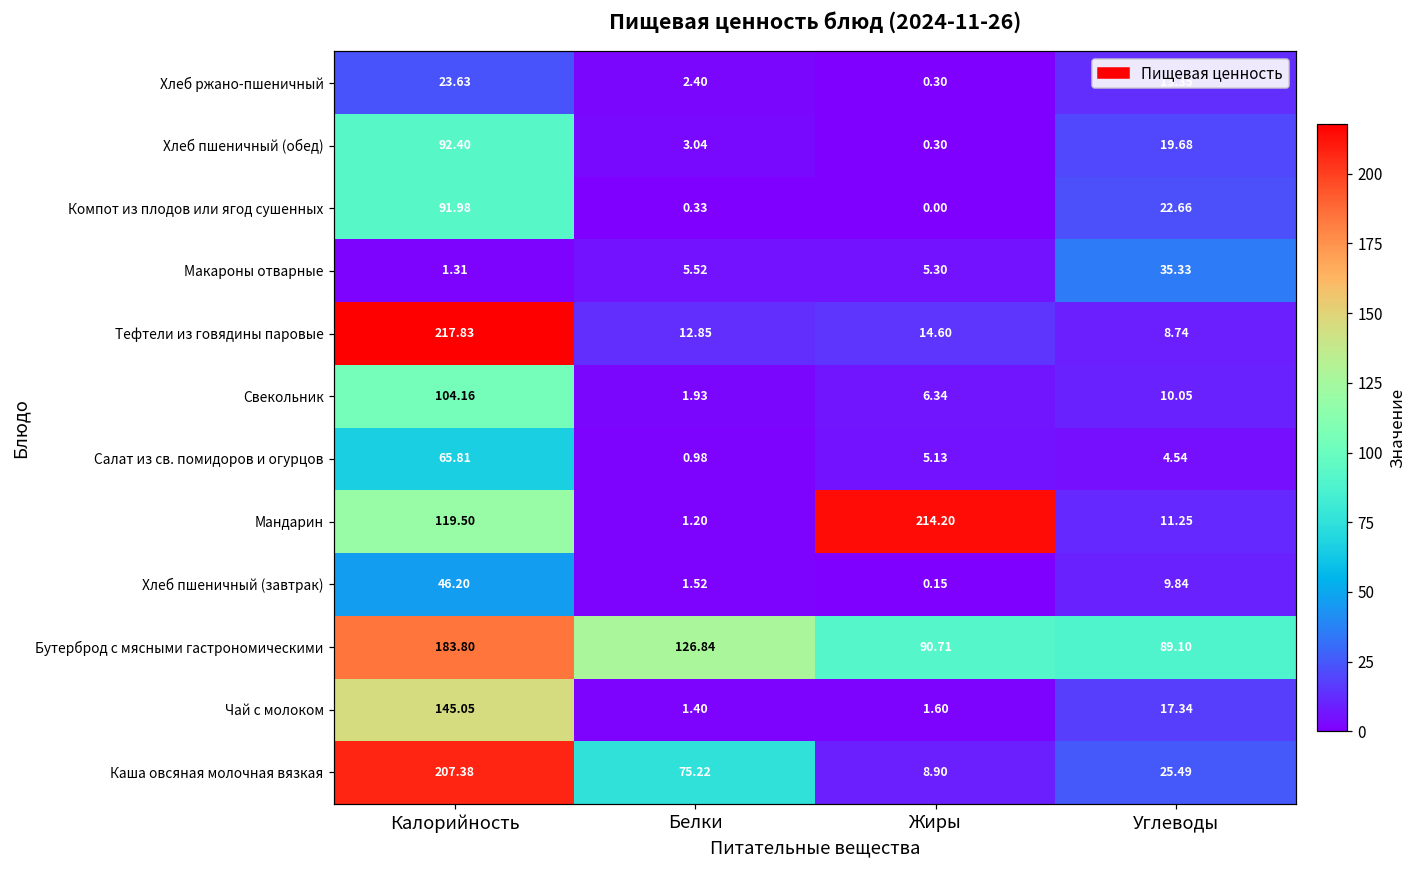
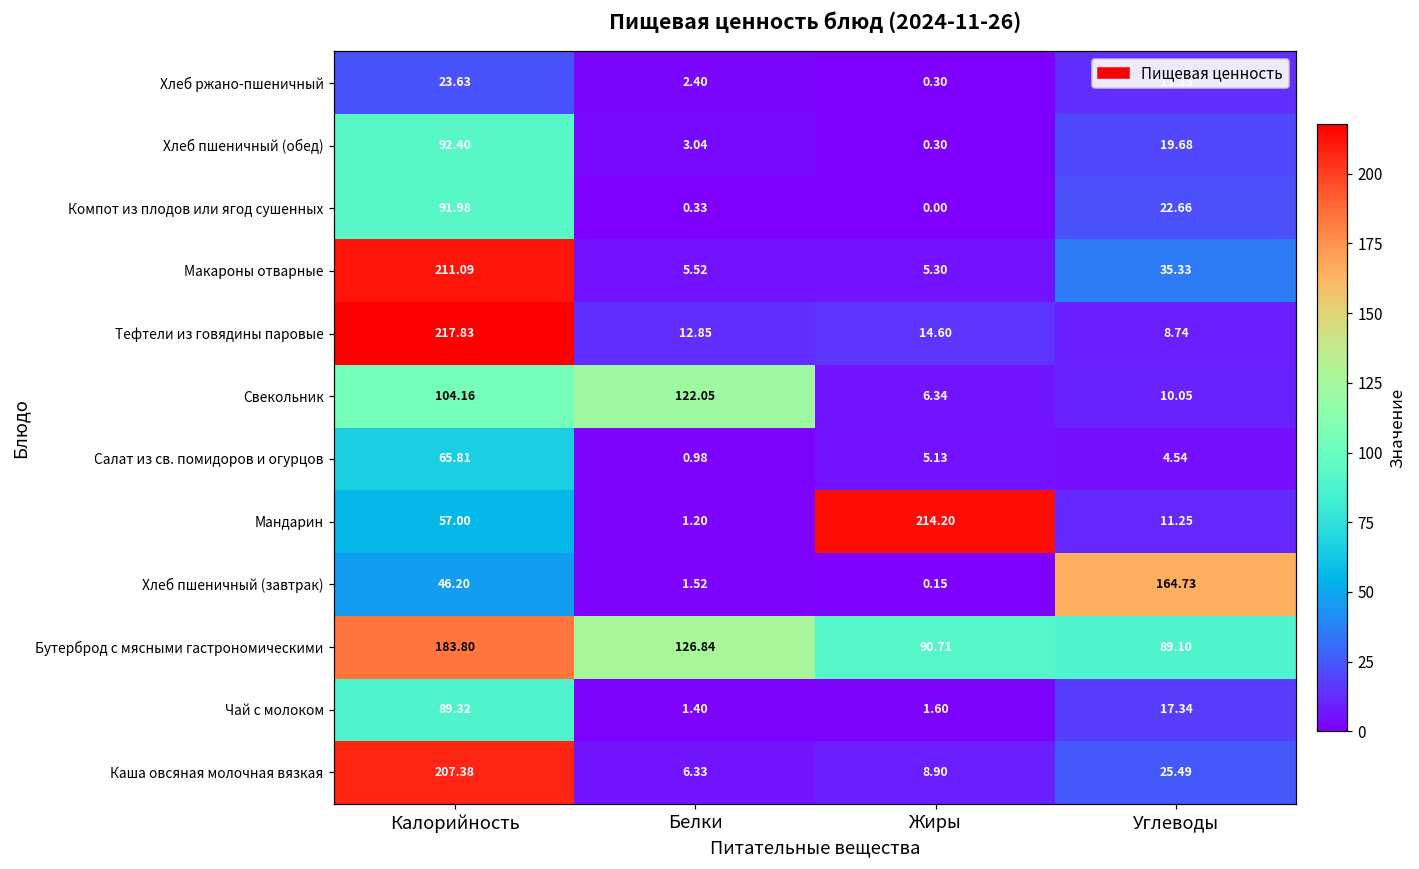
  {
    "Хлеб ржано-пшеничный": {
      "Калорийность": 23.63,
      "Белки": 2.40,
      "Жиры": 0.30
    },
    "Хлеб пшеничный (обед)": {
      "Калорийность": 92.40,
      "Белки": 3.04,
      "Жиры": 0.30,
      "Углеводы": 19.68
    },
    "Компот из плодов или ягод сушенных": {
      "Калорийность": 91.98,
      "Белки": 0.33,
      "Жиры": 0.00,
      "Углеводы": 22.66
    },
    "Макароны отварные": {
-     "Калорийность": 1.31,
+     "Калорийность": 211.09,
      "Белки": 5.52,
      "Жиры": 5.30,
      "Углеводы": 35.33
    },
    "Тефтели из говядины паровые": {
      "Калорийность": 217.83,
      "Белки": 12.85,
      "Жиры": 14.60,
      "Углеводы": 8.74
    },
    "Свекольник": {
      "Калорийность": 104.16,
-     "Белки": 1.93,
+     "Белки": 122.05,
      "Жиры": 6.34,
      "Углеводы": 10.05
    },
    "Салат из св. помидоров и огурцов": {
      "Калорийность": 65.81,
      "Белки": 0.98,
      "Жиры": 5.13,
      "Углеводы": 4.54
    },
    "Мандарин": {
-     "Калорийность": 119.50,
+     "Калорийность": 57.00,
      "Белки": 1.20,
      "Жиры": 214.20,
      "Углеводы": 11.25
    },
    "Хлеб пшеничный (завтрак)": {
      "Калорийность": 46.20,
      "Белки": 1.52,
      "Жиры": 0.15,
-     "Углеводы": 9.84
+     "Углеводы": 164.73
    },
    "Бутерброд с мясными гастрономическими": {
      "Калорийность": 183.80,
      "Белки": 126.84,
      "Жиры": 90.71,
      "Углеводы": 89.10
    },
    "Чай с молоком": {
-     "Калорийность": 145.05,
+     "Калорийность": 89.32,
      "Белки": 1.40,
      "Жиры": 1.60,
      "Углеводы": 17.34
    },
    "Каша овсяная молочная вязкая": {
      "Калорийность": 207.38,
-     "Белки": 75.22,
+     "Белки": 6.33,
      "Жиры": 8.90,
      "Углеводы": 25.49
    }
  }
